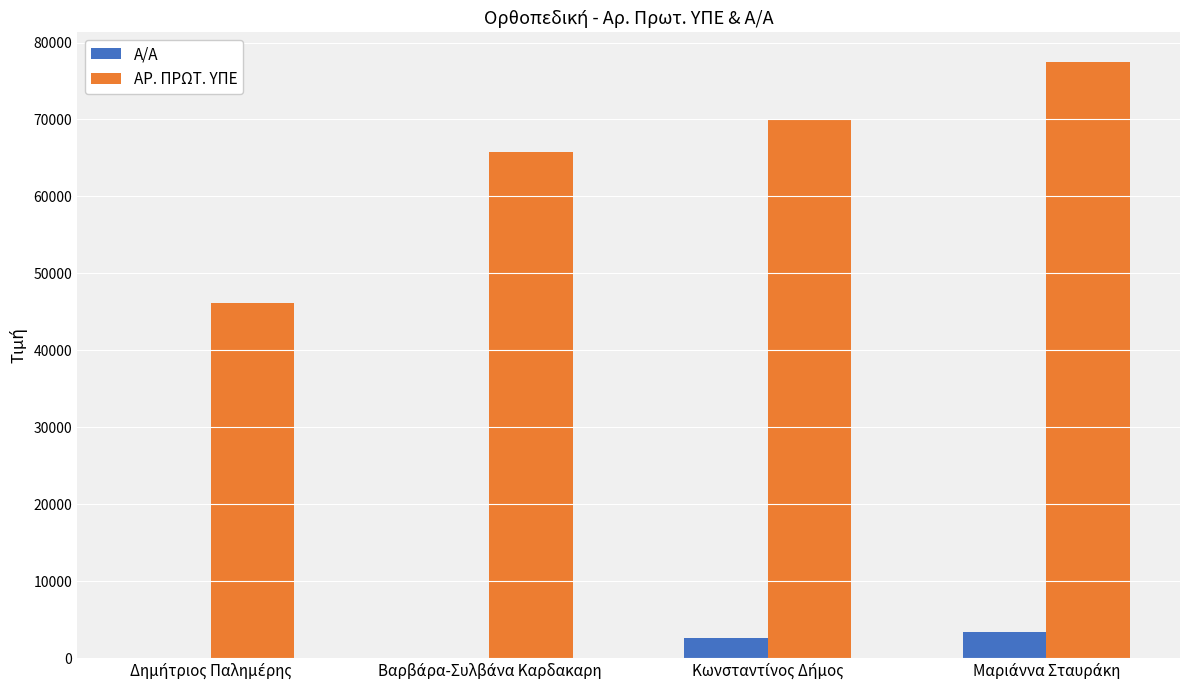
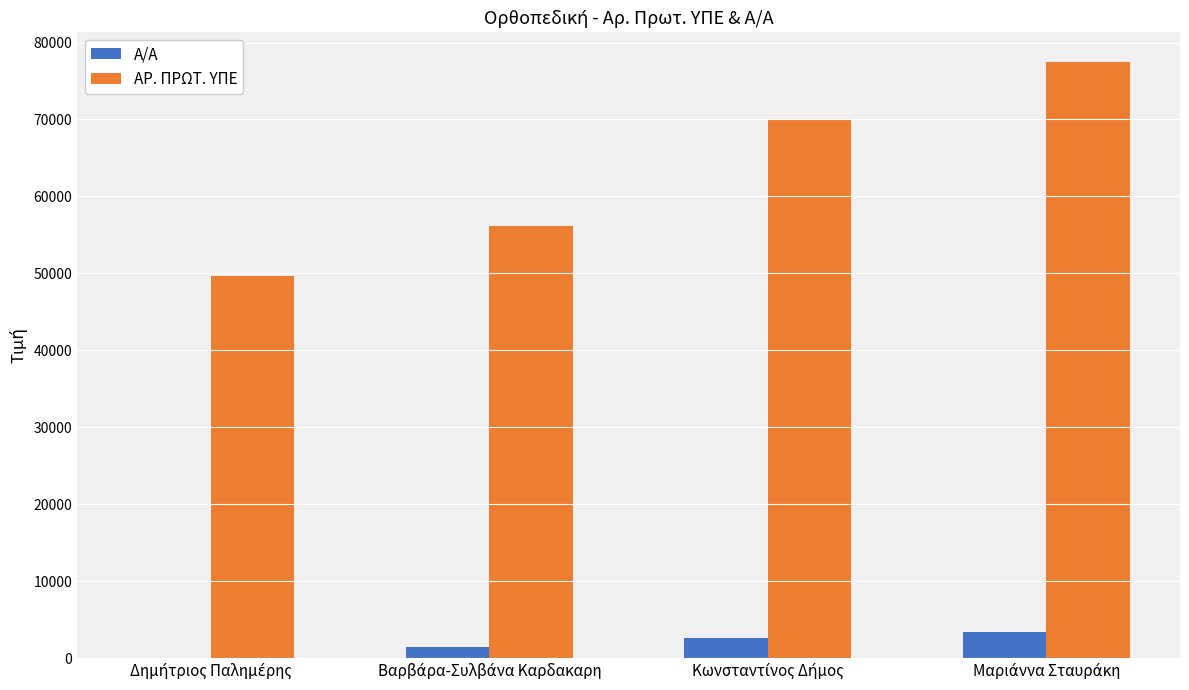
  {
    "Α/Α": {
-     "Βαρβάρα-Συλβάνα Καρδακαρη": 0,
+     "Βαρβάρα-Συλβάνα Καρδακαρη": 1000,
      "Κωνσταντίνος Δήμος": 3000,
      "Μαριάννα Σταυράκη": 3000
    },
    "ΑΡ. ΠΡΩΤ. ΥΠΕ": {
-     "Δημήτριος Παλημέρης": 46000,
-     "Βαρβάρα-Συλβάνα Καρδακαρη": 66000,
+     "Δημήτριος Παλημέρης": 50000,
+     "Βαρβάρα-Συλβάνα Καρδακαρη": 56000,
      "Κωνσταντίνος Δήμος": 70000,
      "Μαριάννα Σταυράκη": 77000
    }
  }
